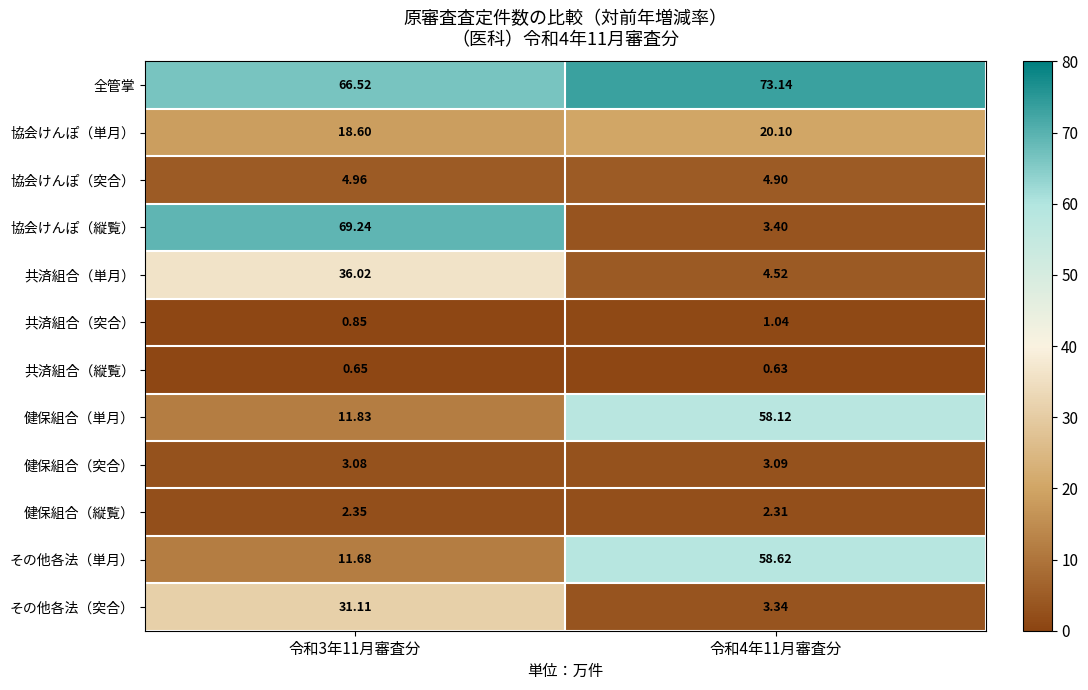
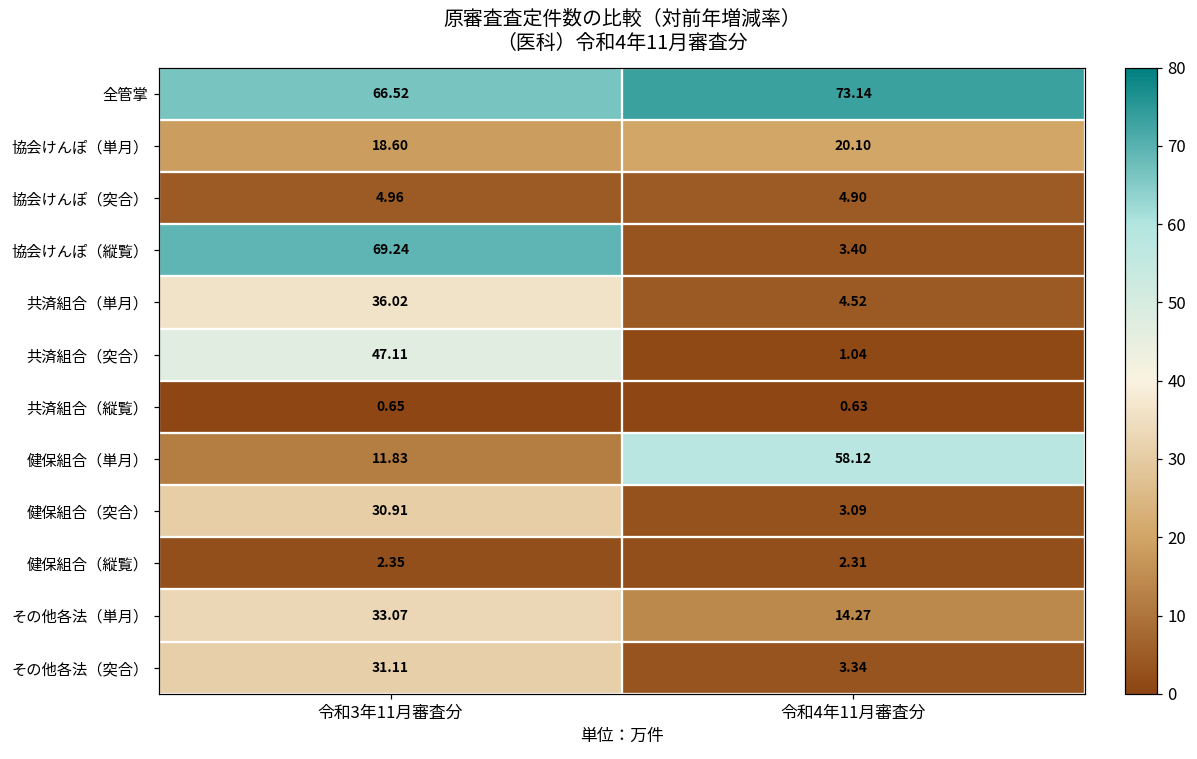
  {
    "全管掌": {
      "令和3年11月審査分": 66.52,
      "令和4年11月審査分": 73.14
    },
    "協会けんぽ（単月）": {
      "令和3年11月審査分": 18.60,
      "令和4年11月審査分": 20.10
    },
    "協会けんぽ（突合）": {
      "令和3年11月審査分": 4.96,
      "令和4年11月審査分": 4.90
    },
    "協会けんぽ（縦覧）": {
      "令和3年11月審査分": 69.24,
      "令和4年11月審査分": 3.40
    },
    "共済組合（単月）": {
      "令和3年11月審査分": 36.02,
      "令和4年11月審査分": 4.52
    },
    "共済組合（突合）": {
-     "令和3年11月審査分": 0.85,
+     "令和3年11月審査分": 47.11,
      "令和4年11月審査分": 1.04
    },
    "共済組合（縦覧）": {
      "令和3年11月審査分": 0.65,
      "令和4年11月審査分": 0.63
    },
    "健保組合（単月）": {
      "令和3年11月審査分": 11.83,
      "令和4年11月審査分": 58.12
    },
    "健保組合（突合）": {
-     "令和3年11月審査分": 3.08,
+     "令和3年11月審査分": 30.91,
      "令和4年11月審査分": 3.09
    },
    "健保組合（縦覧）": {
      "令和3年11月審査分": 2.35,
      "令和4年11月審査分": 2.31
    },
    "その他各法（単月）": {
-     "令和3年11月審査分": 11.68,
-     "令和4年11月審査分": 58.62
+     "令和3年11月審査分": 33.07,
+     "令和4年11月審査分": 14.27
    },
    "その他各法（突合）": {
      "令和3年11月審査分": 31.11,
      "令和4年11月審査分": 3.34
    }
  }
